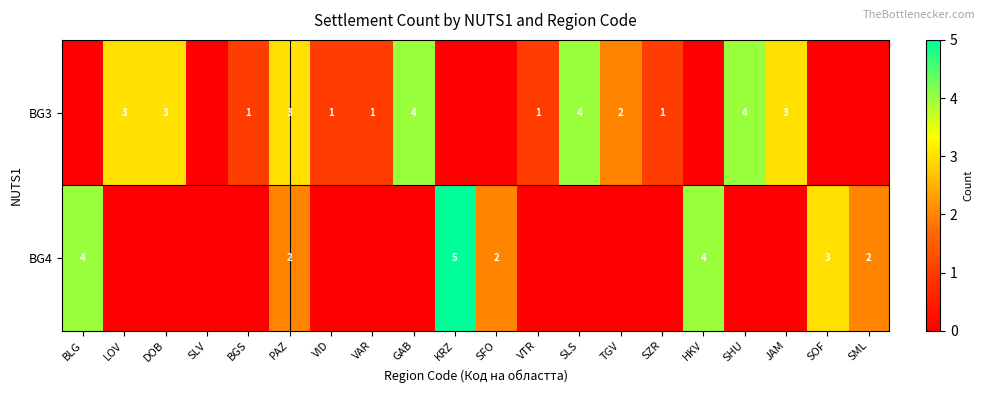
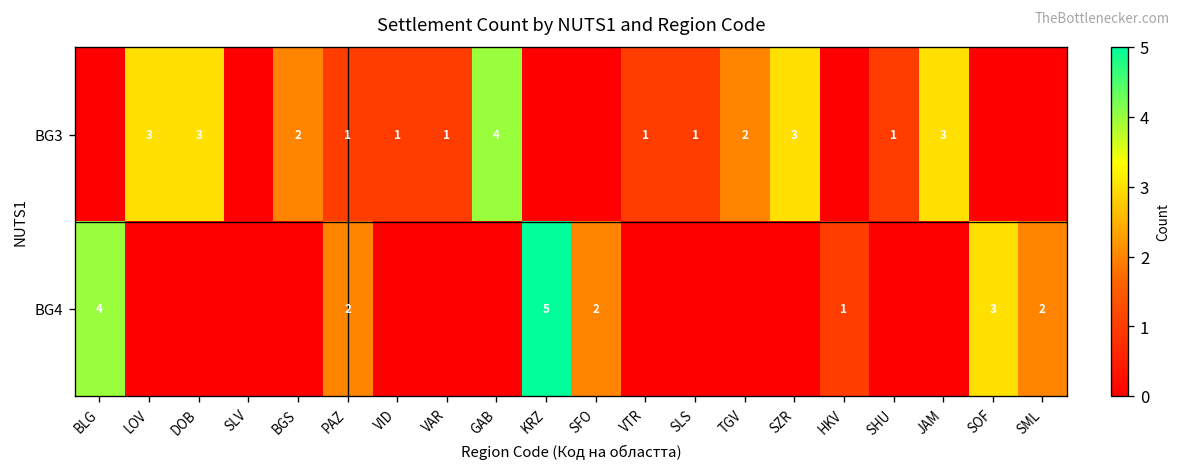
  {
    "BG3": {
      "LOV": 3,
      "DOB": 3,
-     "BGS": 1,
-     "PAZ": 3,
+     "BGS": 2,
+     "PAZ": 1,
      "VID": 1,
      "VAR": 1,
      "GAB": 4,
      "VTR": 1,
-     "SLS": 4,
+     "SLS": 1,
      "TGV": 2,
-     "SZR": 1,
-     "SHU": 4,
+     "SZR": 3,
+     "SHU": 1,
      "JAM": 3
    },
    "BG4": {
      "BLG": 4,
      "PAZ": 2,
      "KRZ": 5,
      "SFO": 2,
-     "HKV": 4,
+     "HKV": 1,
      "SOF": 3,
      "SML": 2
    }
  }
